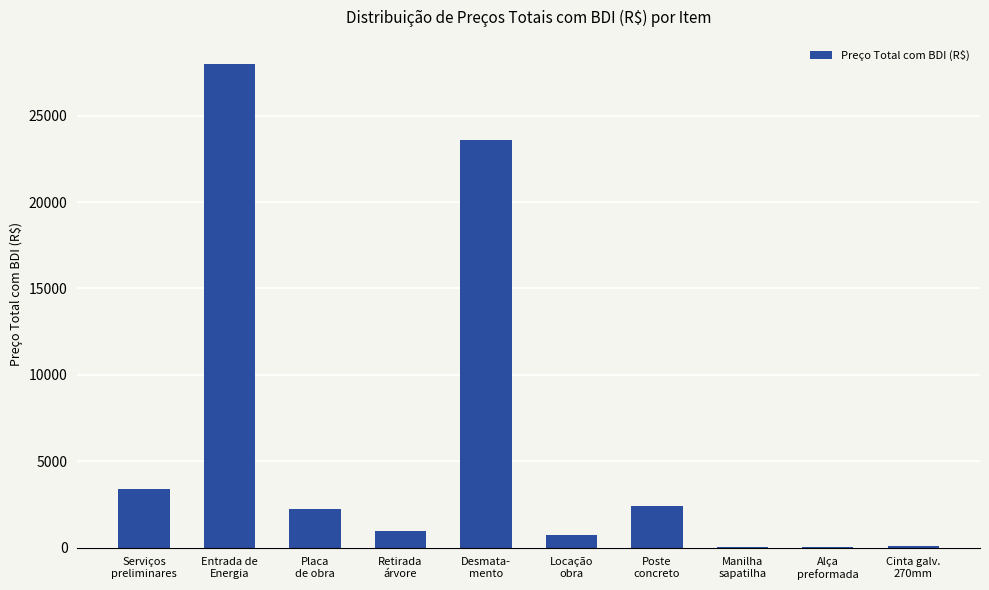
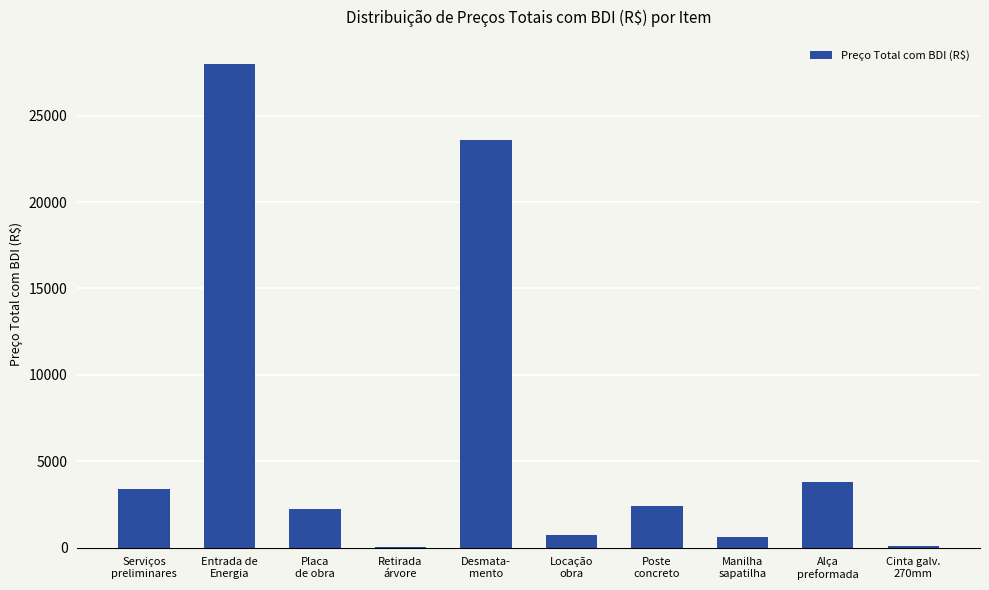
  {
    "Serviços preliminares": 3400,
    "Entrada de Energia": 28000,
    "Placa de obra": 2200,
-   "Retirada árvore": 1000,
+   "Retirada árvore": 0,
    "Desmata- mento": 23600,
    "Locação obra": 700,
    "Poste concreto": 2400,
-   "Manilha sapatilha": 0,
-   "Alça preformada": 0
+   "Manilha sapatilha": 600,
+   "Alça preformada": 3800
  }
